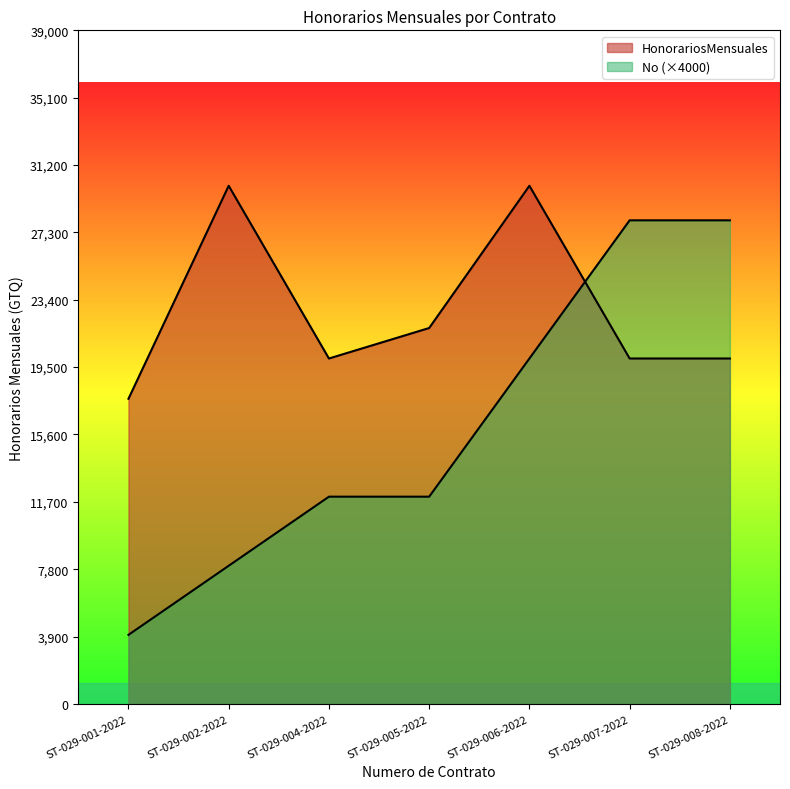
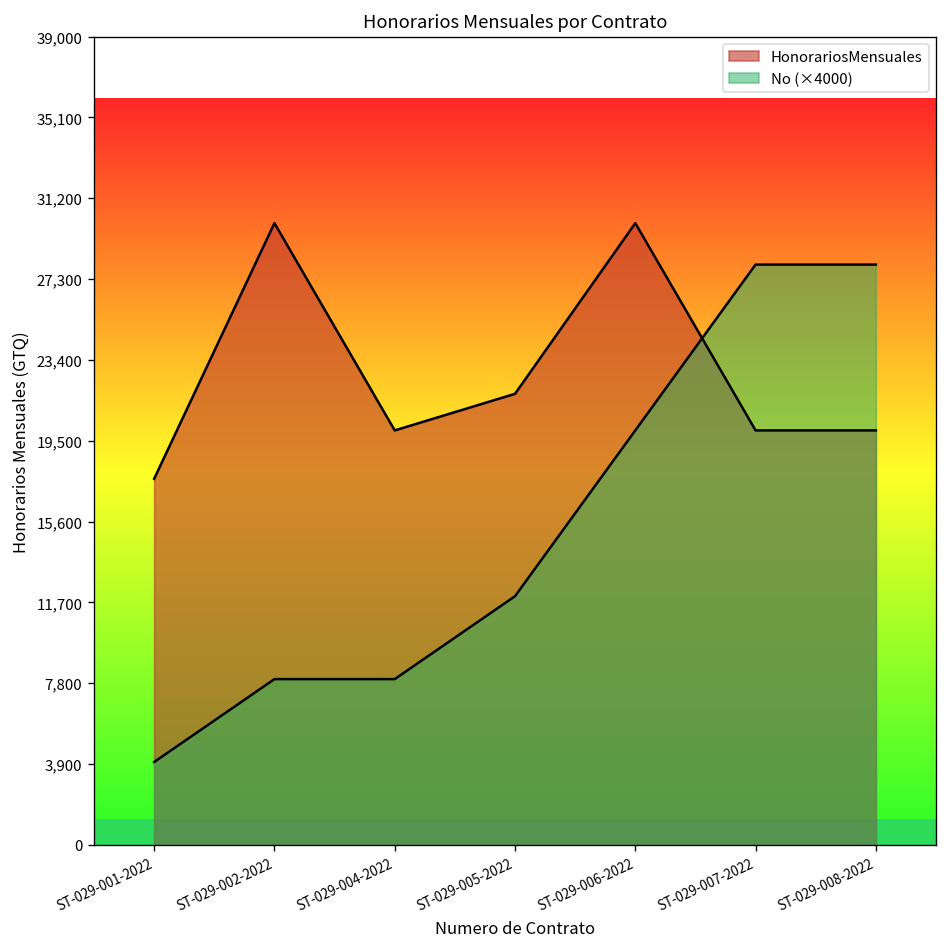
  {
    "HonorariosMensuales": {
      "ST-029-001-2022": "17,700",
      "ST-029-002-2022": "30,000",
      "ST-029-004-2022": "20,000",
      "ST-029-005-2022": "21,800",
      "ST-029-006-2022": "30,000",
      "ST-029-007-2022": "20,000",
      "ST-029-008-2022": "20,000"
    },
    "No (×4000)": {
      "ST-029-001-2022": "4,000",
      "ST-029-002-2022": "8,000",
-     "ST-029-004-2022": "12,000",
+     "ST-029-004-2022": "8,000",
      "ST-029-005-2022": "12,000",
      "ST-029-006-2022": "20,000",
      "ST-029-007-2022": "28,000",
      "ST-029-008-2022": "28,000"
    }
  }
